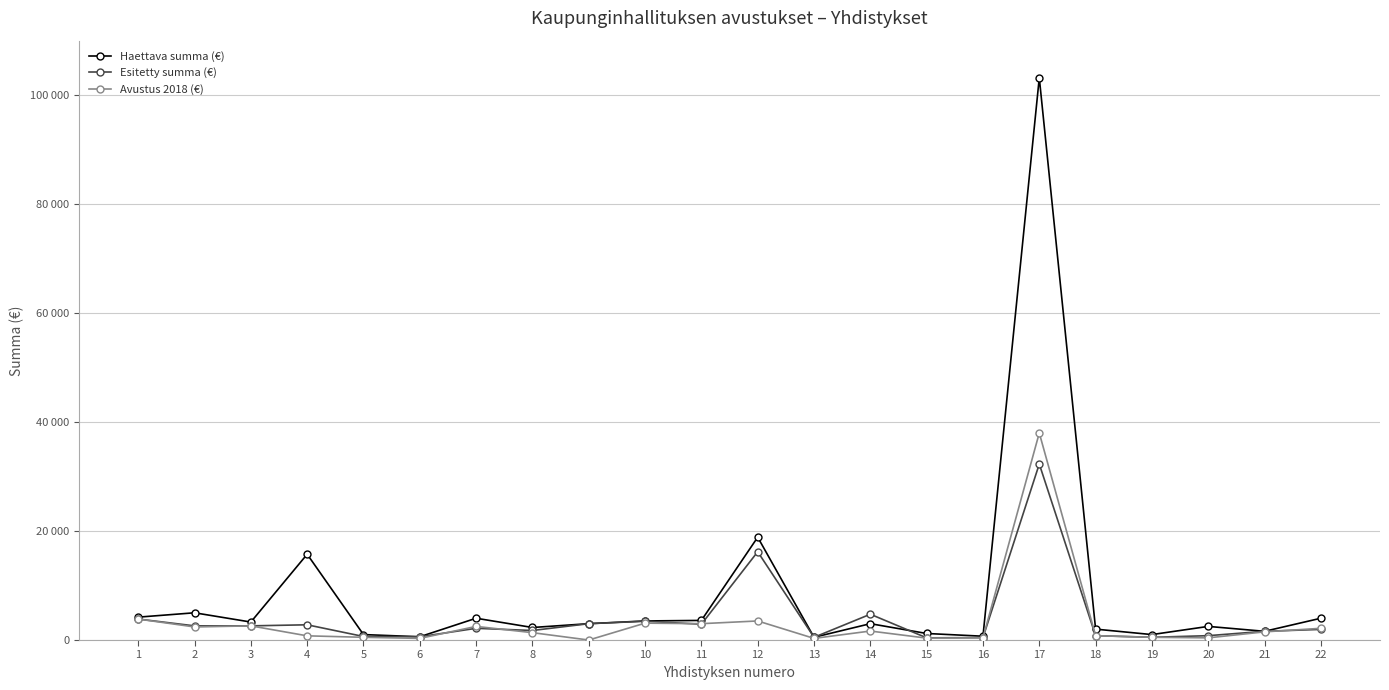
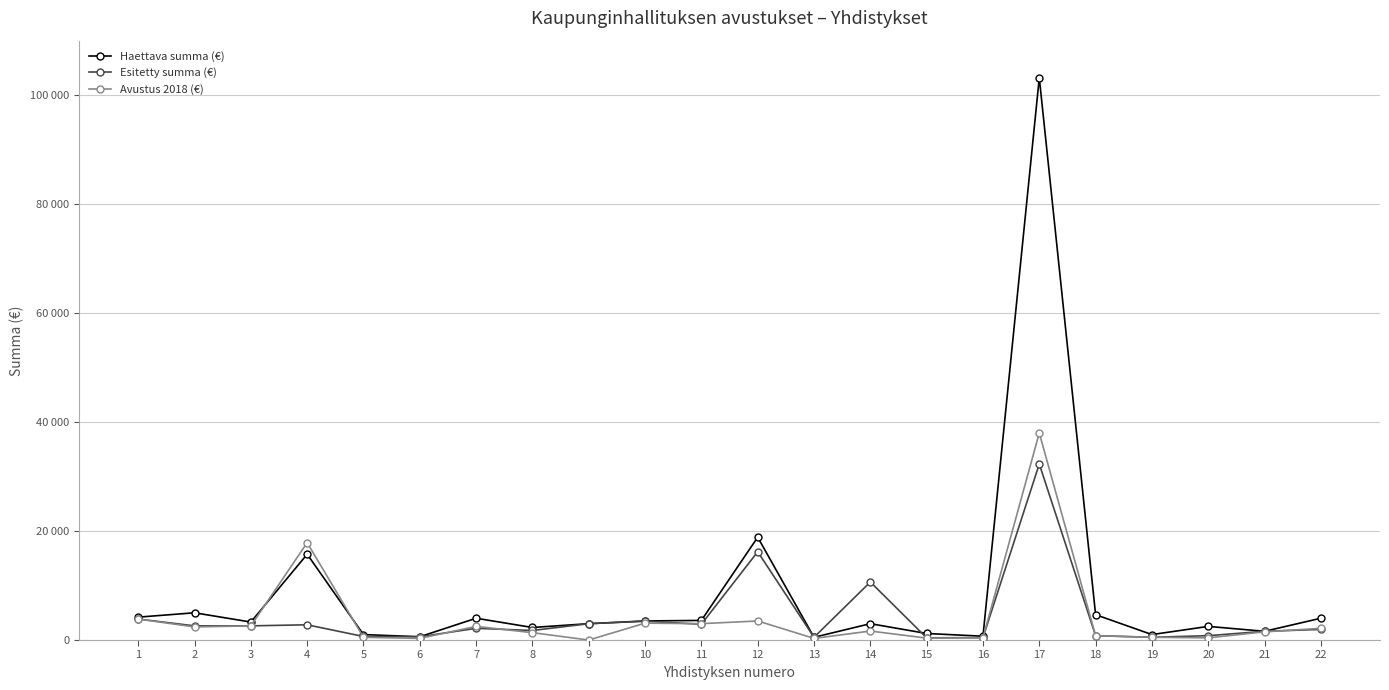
  {
    "Haettava summa (€)": {
      "2": 5000,
      "3": 3000,
      "4": 16000,
      "7": 4000,
      "8": 2000,
      "11": 4000,
      "12": 19000,
      "14": 3000,
      "15": 1000,
      "17": 103000,
-     "18": 2000,
+     "18": 5000,
      "19": 1000,
      "20": 3000,
      "22": 4000
    },
    "Esitetty summa (€)": {
      "4": 3000,
      "12": 16000,
-     "14": 5000,
+     "14": 11000,
      "17": 32000
    },
    "Avustus 2018 (€)": {
-     "4": 1000,
+     "4": 18000,
      "9": 0,
      "12": 4000,
      "14": 2000,
      "17": 38000
    }
  }
